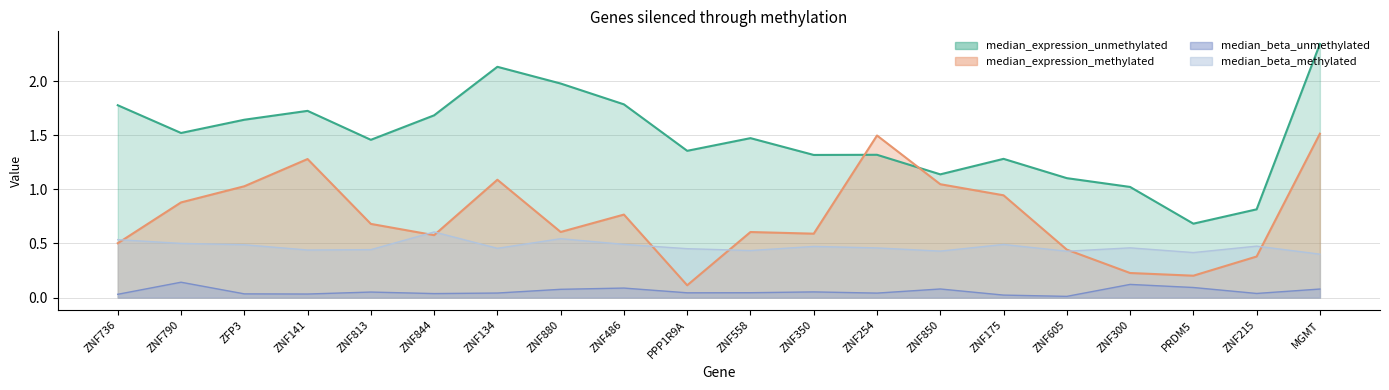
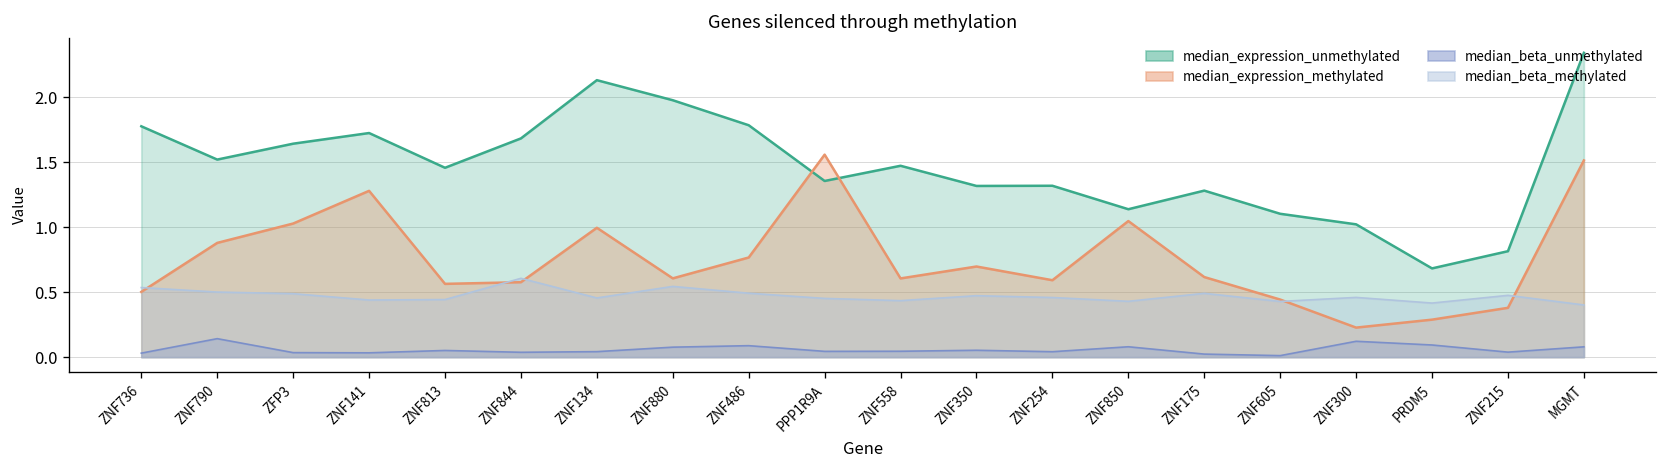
  {
    "median_expression_methylated": {
      "ZNF736": 0.50,
      "ZNF790": 0.88,
      "ZFP3": 1.03,
      "ZNF141": 1.28,
-     "ZNF813": 0.68,
+     "ZNF813": 0.56,
      "ZNF844": 0.58,
-     "ZNF134": 1.09,
+     "ZNF134": 1.00,
      "ZNF880": 0.61,
      "ZNF486": 0.77,
-     "PPP1R9A": 0.11,
+     "PPP1R9A": 1.56,
      "ZNF558": 0.61,
-     "ZNF350": 0.59,
-     "ZNF254": 1.50,
+     "ZNF350": 0.70,
+     "ZNF254": 0.59,
      "ZNF850": 1.05,
-     "ZNF175": 0.95,
+     "ZNF175": 0.62,
      "ZNF300": 0.23,
-     "PRDM5": 0.20,
+     "PRDM5": 0.29,
      "ZNF215": 0.38,
      "MGMT": 1.51
    }
  }
